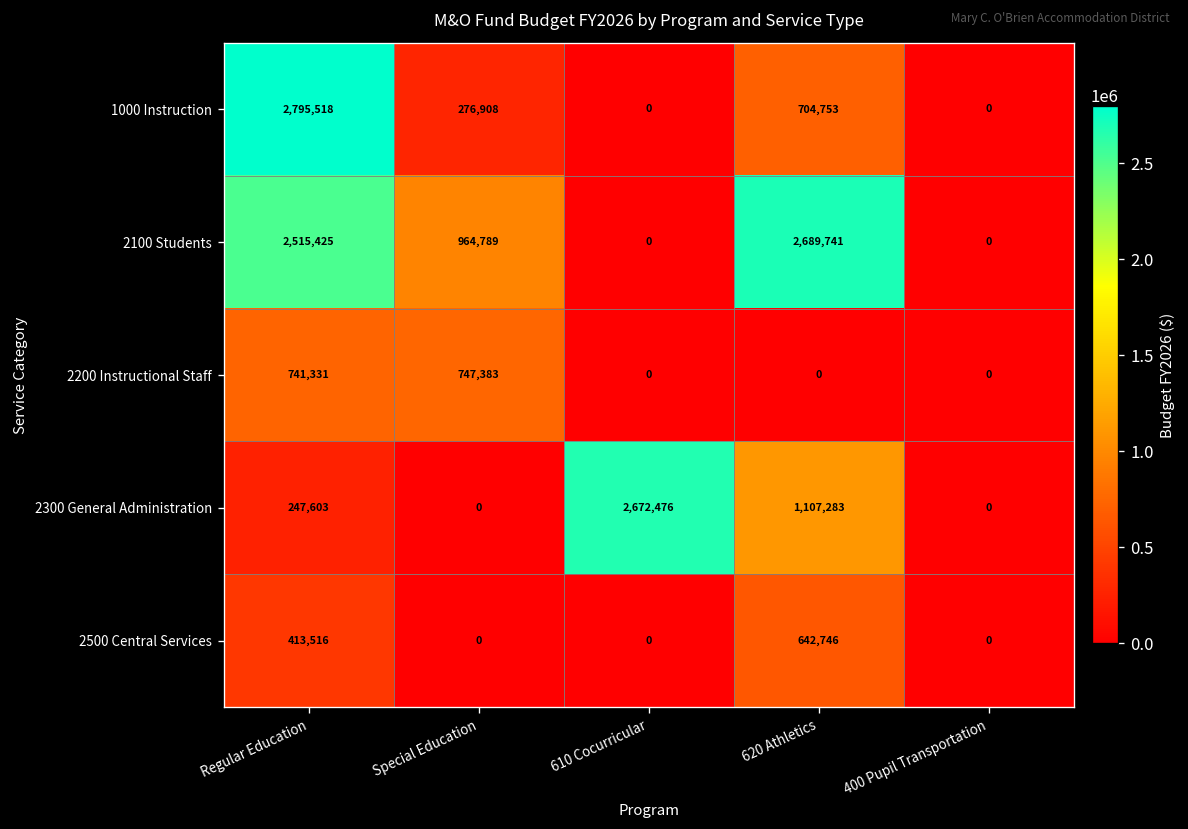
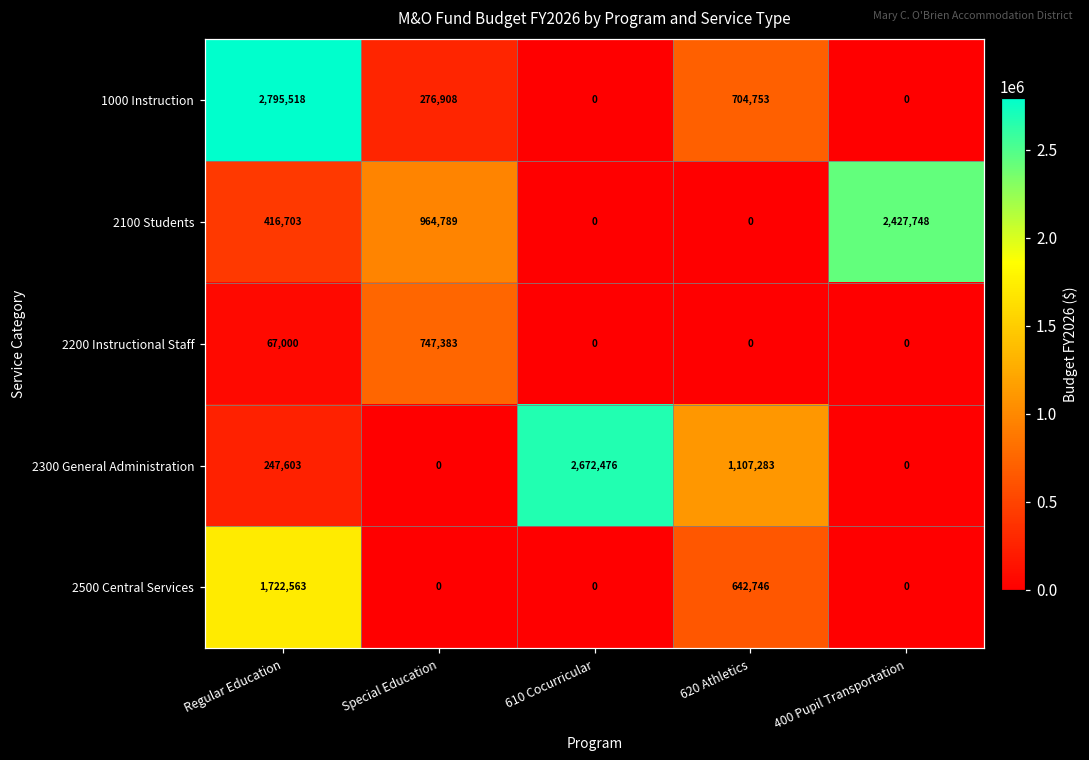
  {
    "1000 Instruction": {
      "Regular Education": "2,795,518",
      "Special Education": "276,908",
      "610 Cocurricular": "0",
      "620 Athletics": "704,753",
      "400 Pupil Transportation": "0"
    },
    "2100 Students": {
-     "Regular Education": "2,515,425",
+     "Regular Education": "416,703",
      "Special Education": "964,789",
      "610 Cocurricular": "0",
-     "620 Athletics": "2,689,741",
-     "400 Pupil Transportation": "0"
+     "620 Athletics": "0",
+     "400 Pupil Transportation": "2,427,748"
    },
    "2200 Instructional Staff": {
-     "Regular Education": "741,331",
+     "Regular Education": "67,000",
      "Special Education": "747,383",
      "610 Cocurricular": "0",
      "620 Athletics": "0",
      "400 Pupil Transportation": "0"
    },
    "2300 General Administration": {
      "Regular Education": "247,603",
      "Special Education": "0",
      "610 Cocurricular": "2,672,476",
      "620 Athletics": "1,107,283",
      "400 Pupil Transportation": "0"
    },
    "2500 Central Services": {
-     "Regular Education": "413,516",
+     "Regular Education": "1,722,563",
      "Special Education": "0",
      "610 Cocurricular": "0",
      "620 Athletics": "642,746",
      "400 Pupil Transportation": "0"
    }
  }
